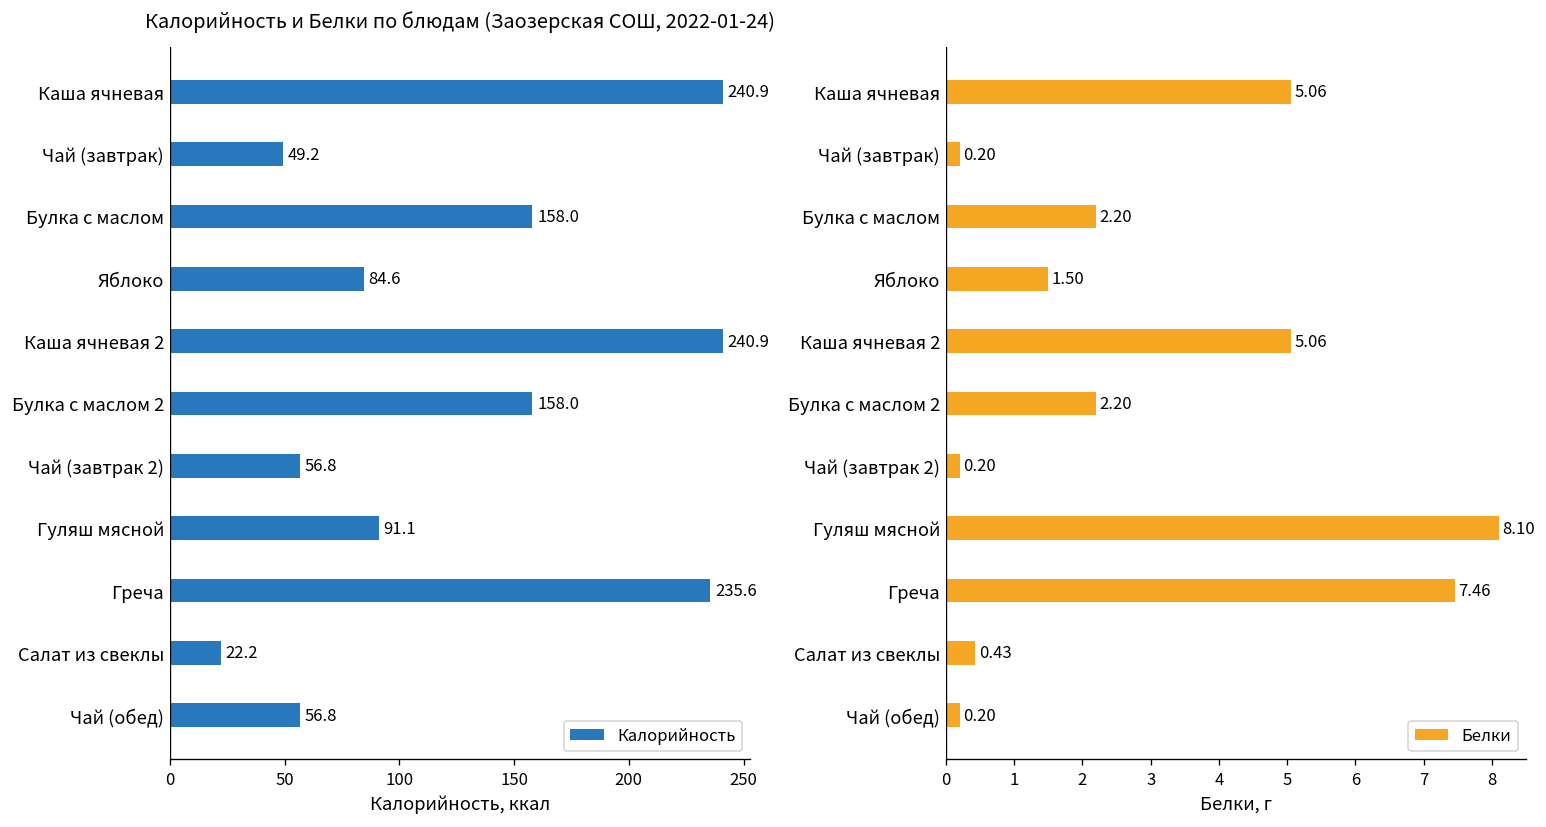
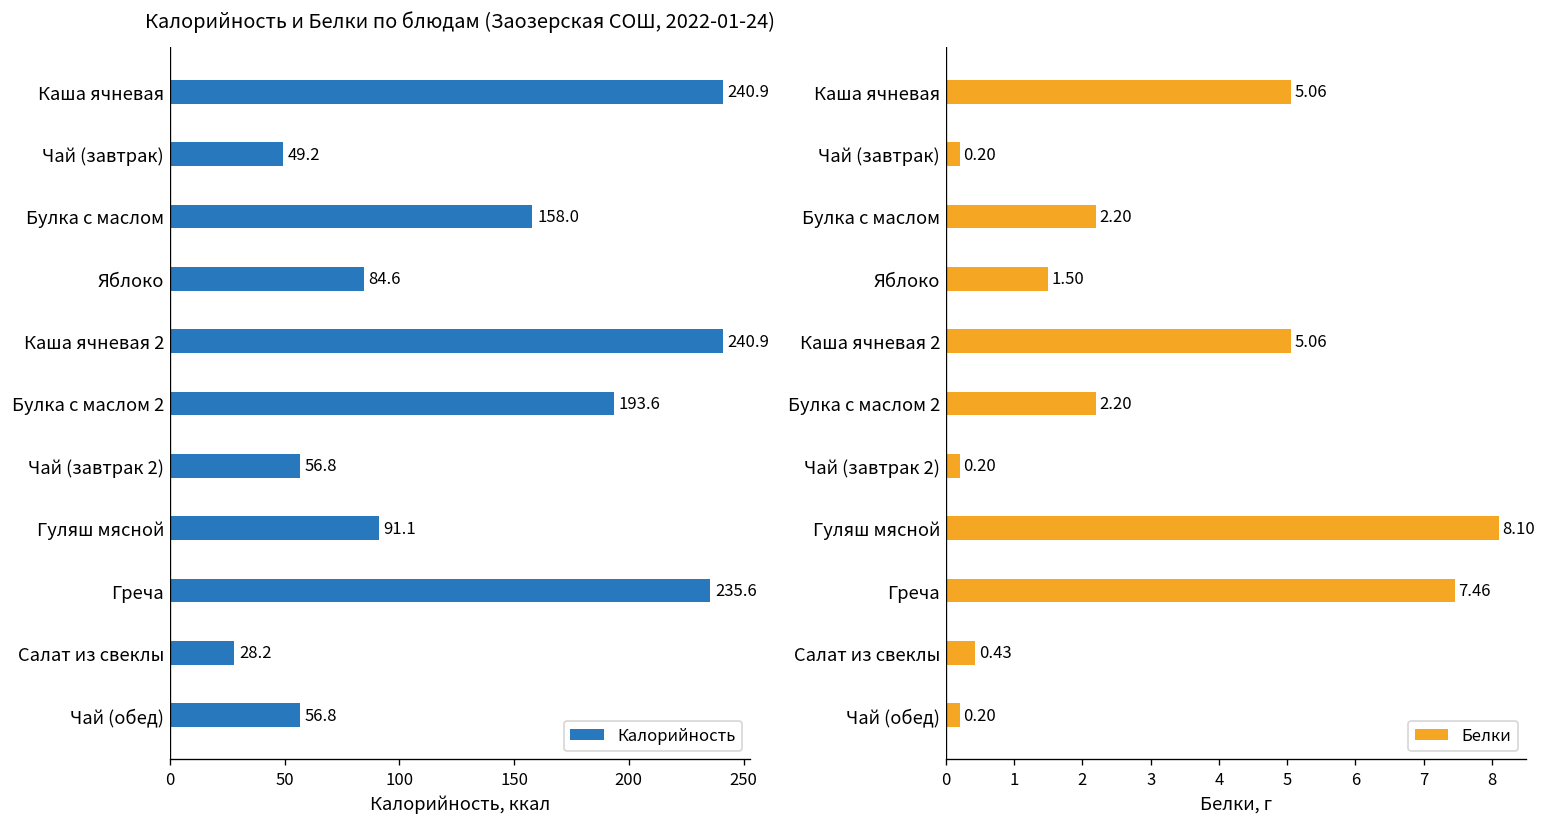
  {
    "Калорийность и Белки по блюдам (Заозерская СОШ, 2022-01-24)": {
      "Каша ячневая": 240.9,
      "Чай (завтрак)": 49.2,
      "Булка с маслом": 158.0,
      "Яблоко": 84.6,
      "Каша ячневая 2": 240.9,
-     "Булка с маслом 2": 158.0,
+     "Булка с маслом 2": 193.6,
      "Чай (завтрак 2)": 56.8,
      "Гуляш мясной": 91.1,
      "Греча": 235.6,
-     "Салат из свеклы": 22.2,
+     "Салат из свеклы": 28.2,
      "Чай (обед)": 56.8
    }
  }
